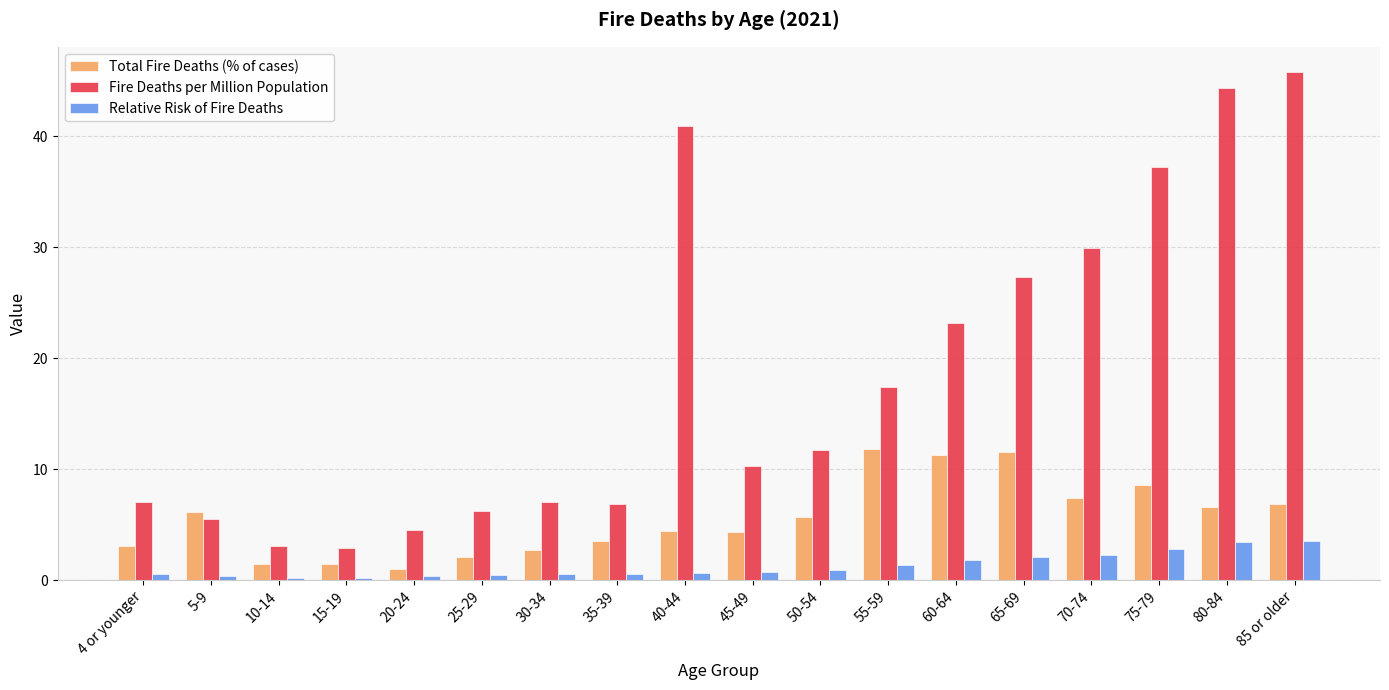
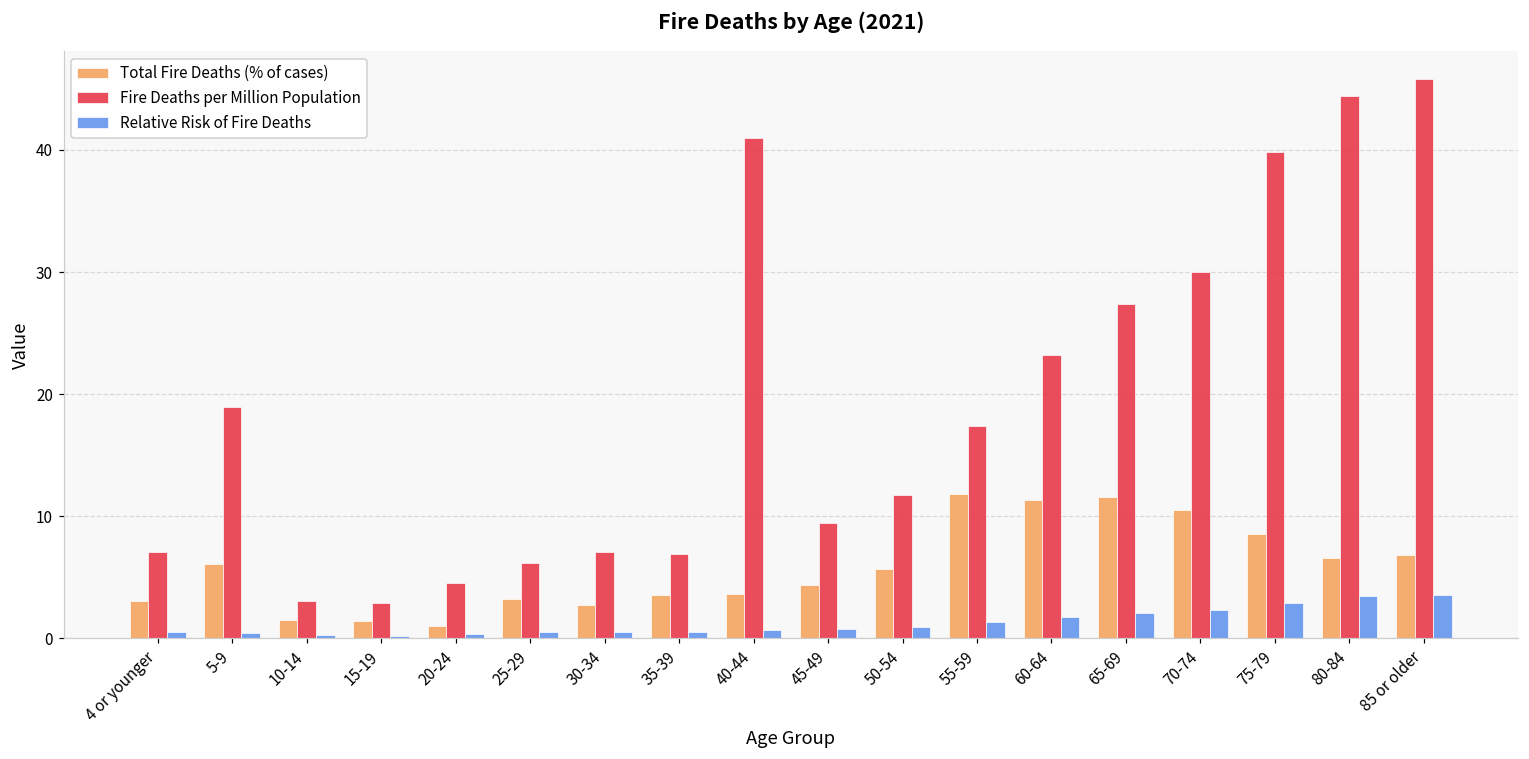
  {
    "Total Fire Deaths (% of cases)": {
      "4 or younger": 3.1,
      "5-9": 6.1,
      "10-14": 1.5,
      "15-19": 1.4,
      "20-24": 1.0,
-     "25-29": 2.1,
+     "25-29": 3.2,
      "30-34": 2.7,
      "35-39": 3.5,
-     "40-44": 4.4,
+     "40-44": 3.6,
      "45-49": 4.3,
      "50-54": 5.7,
      "55-59": 11.8,
      "60-64": 11.3,
      "65-69": 11.6,
-     "70-74": 7.4,
+     "70-74": 10.5,
      "75-79": 8.6,
      "80-84": 6.6,
      "85 or older": 6.9
    },
    "Fire Deaths per Million Population": {
      "4 or younger": 7.1,
-     "5-9": 5.5,
+     "5-9": 18.9,
      "10-14": 3.1,
      "15-19": 2.9,
      "20-24": 4.5,
      "25-29": 6.2,
      "30-34": 7.0,
      "35-39": 6.9,
      "40-44": 41.0,
-     "45-49": 10.3,
+     "45-49": 9.5,
      "50-54": 11.8,
      "55-59": 17.4,
      "60-64": 23.2,
      "65-69": 27.4,
      "70-74": 30.0,
-     "75-79": 37.2,
+     "75-79": 39.8,
      "80-84": 44.4,
      "85 or older": 45.8
    },
    "Relative Risk of Fire Deaths": {
      "4 or younger": 0.5,
      "5-9": 0.4,
      "10-14": 0.2,
      "20-24": 0.3,
      "25-29": 0.5,
      "30-34": 0.5,
      "35-39": 0.5,
      "40-44": 0.7,
      "45-49": 0.7,
      "50-54": 0.9,
      "55-59": 1.3,
      "60-64": 1.8,
      "65-69": 2.1,
      "70-74": 2.3,
      "75-79": 2.9,
      "80-84": 3.5,
      "85 or older": 3.5
    }
  }
